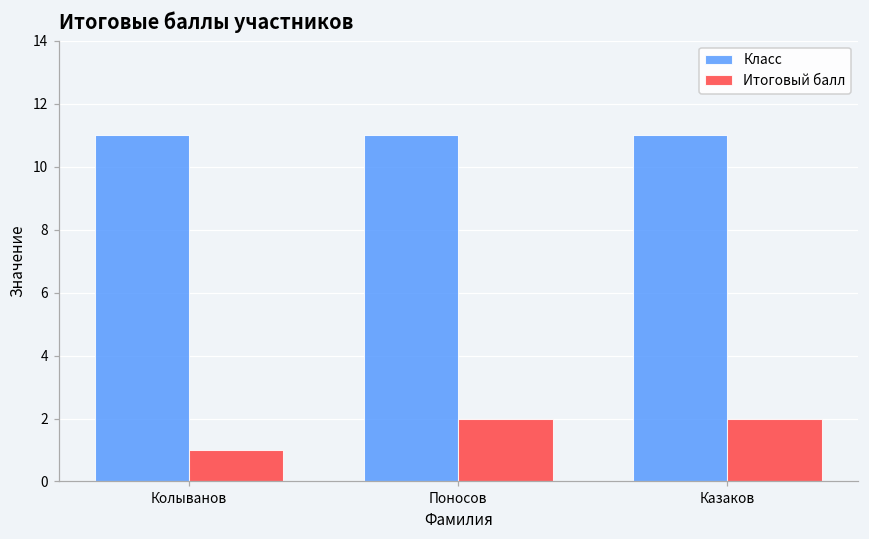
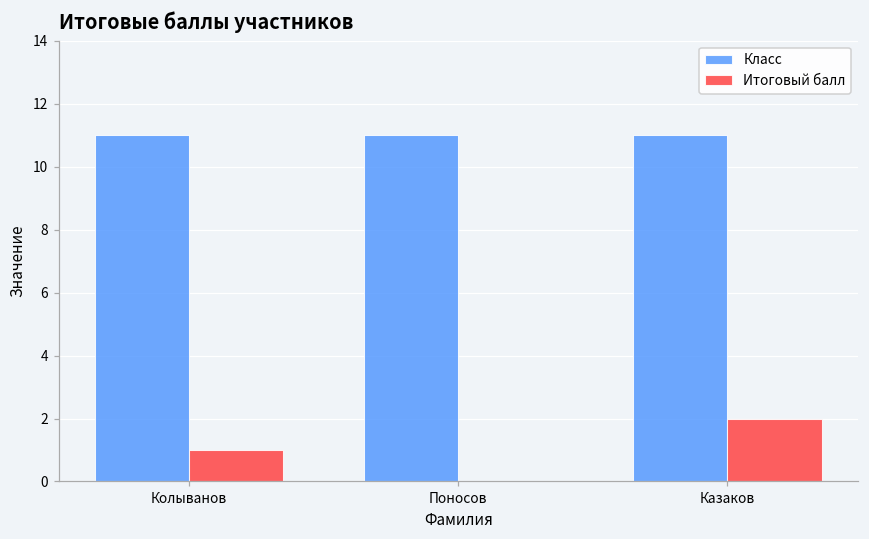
  {
    "Класс": {
      "Колыванов": 11,
      "Поносов": 11,
      "Казаков": 11
    },
    "Итоговый балл": {
      "Колыванов": 1,
-     "Поносов": 2,
+     "Поносов": 0,
      "Казаков": 2
    }
  }
